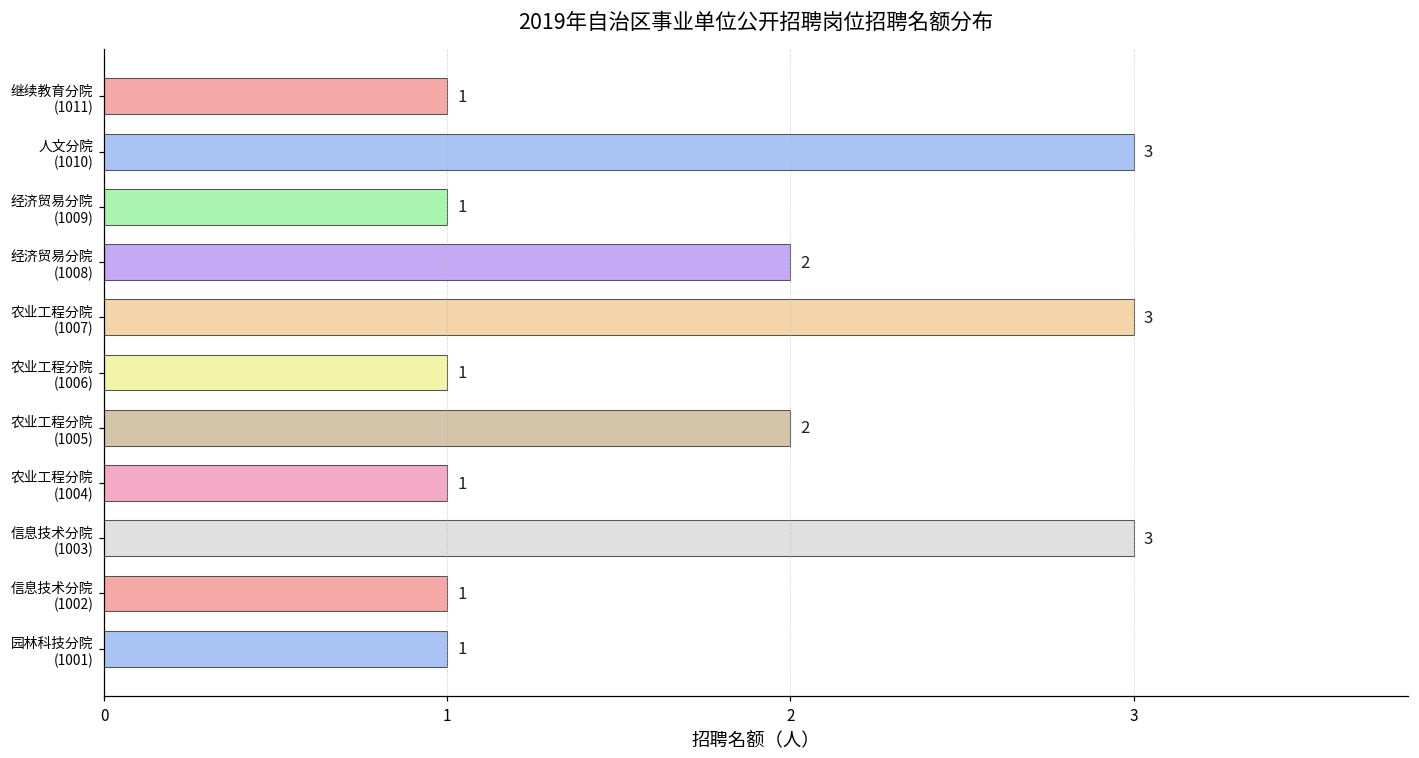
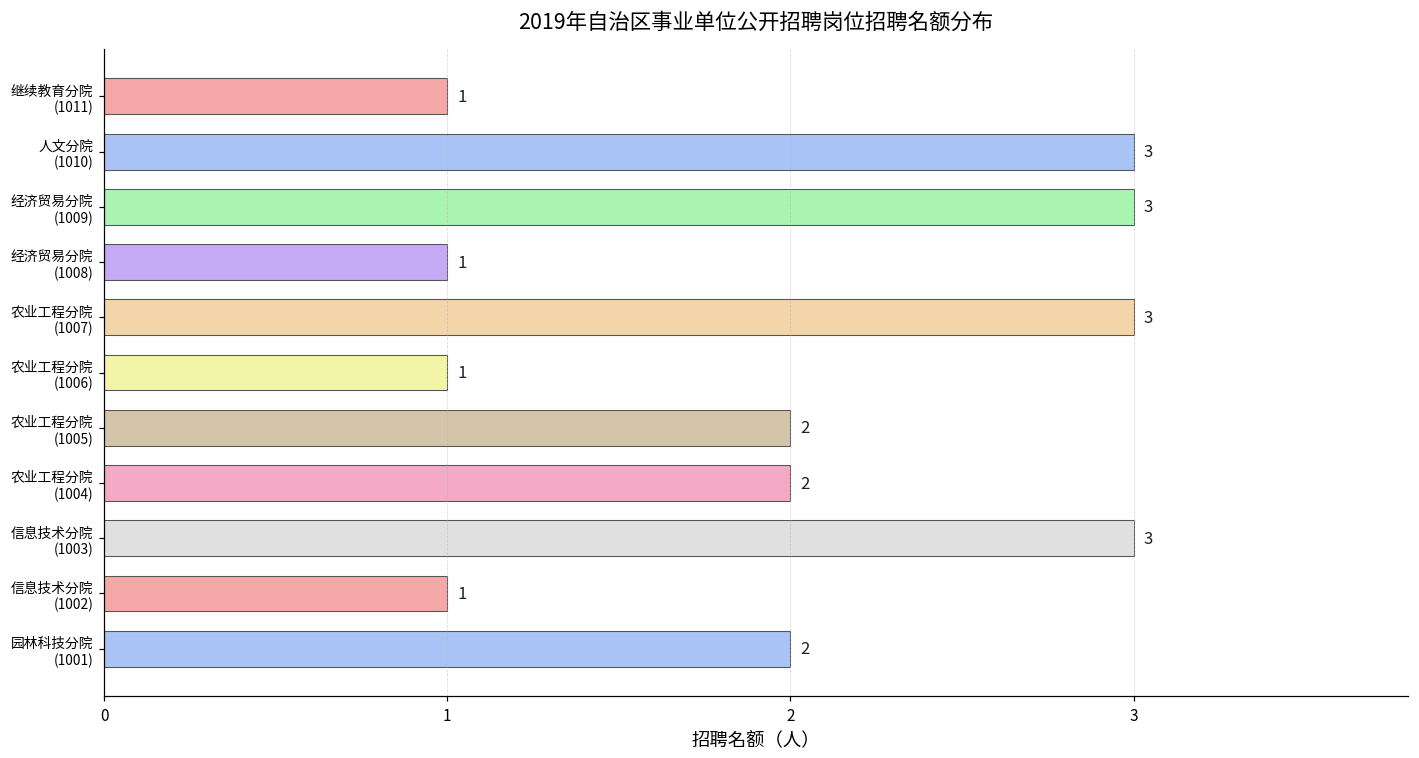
  {
    "继续教育分院 (1011)": 1,
    "人文分院 (1010)": 3,
-   "经济贸易分院 (1009)": 1,
-   "经济贸易分院 (1008)": 2,
+   "经济贸易分院 (1009)": 3,
+   "经济贸易分院 (1008)": 1,
    "农业工程分院 (1007)": 3,
    "农业工程分院 (1006)": 1,
    "农业工程分院 (1005)": 2,
-   "农业工程分院 (1004)": 1,
+   "农业工程分院 (1004)": 2,
    "信息技术分院 (1003)": 3,
    "信息技术分院 (1002)": 1,
-   "园林科技分院 (1001)": 1
+   "园林科技分院 (1001)": 2
  }
